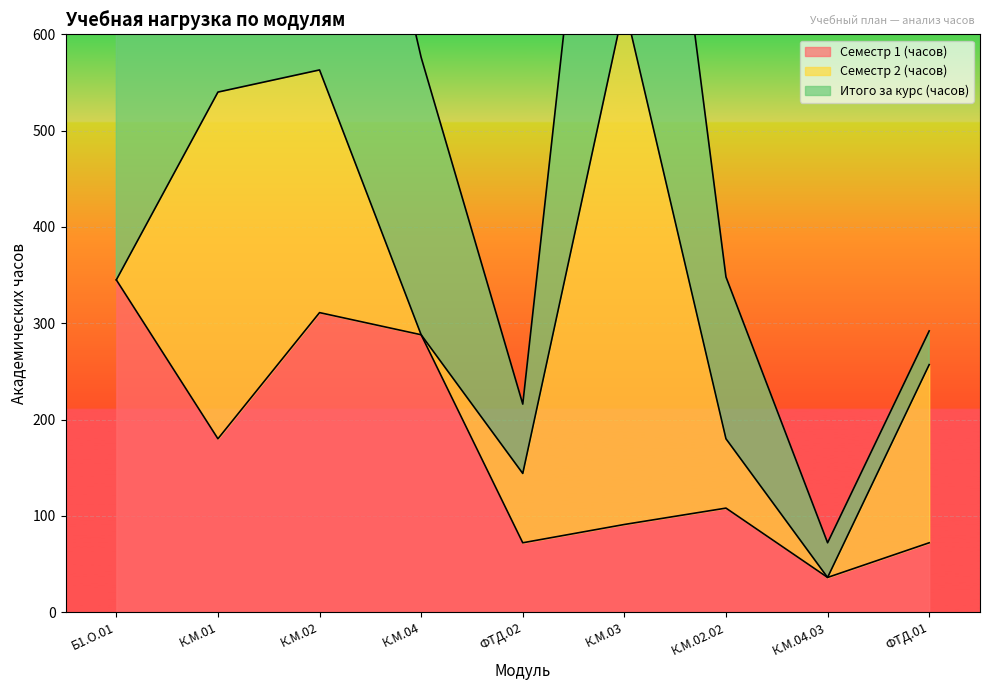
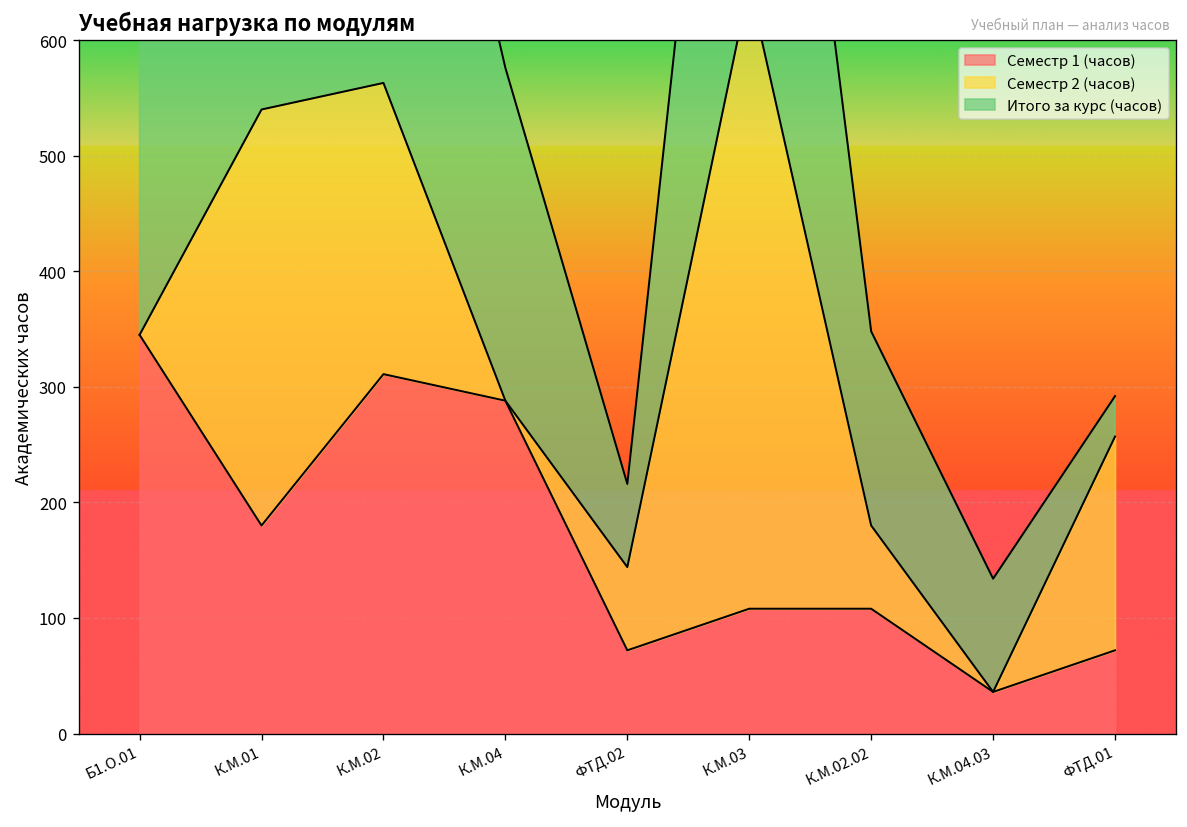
  {
    "Семестр 1 (часов)": {
      "К.М.01": 180,
      "К.М.02": 310,
      "ФТД.02": 70,
-     "К.М.03": 90,
+     "К.М.03": 110,
      "К.М.02.02": 110,
      "ФТД.01": 70
    },
    "Семестр 2 (часов)": {
      "К.М.01": 360,
      "К.М.02": 250,
      "ФТД.02": 70,
      "К.М.02.02": 70,
      "ФТД.01": 190
    },
    "Итого за курс (часов)": {
      "К.М.04": 290,
      "ФТД.02": 70,
      "К.М.02.02": 170,
-     "К.М.04.03": 40,
+     "К.М.04.03": 100,
      "ФТД.01": 40
    }
  }
